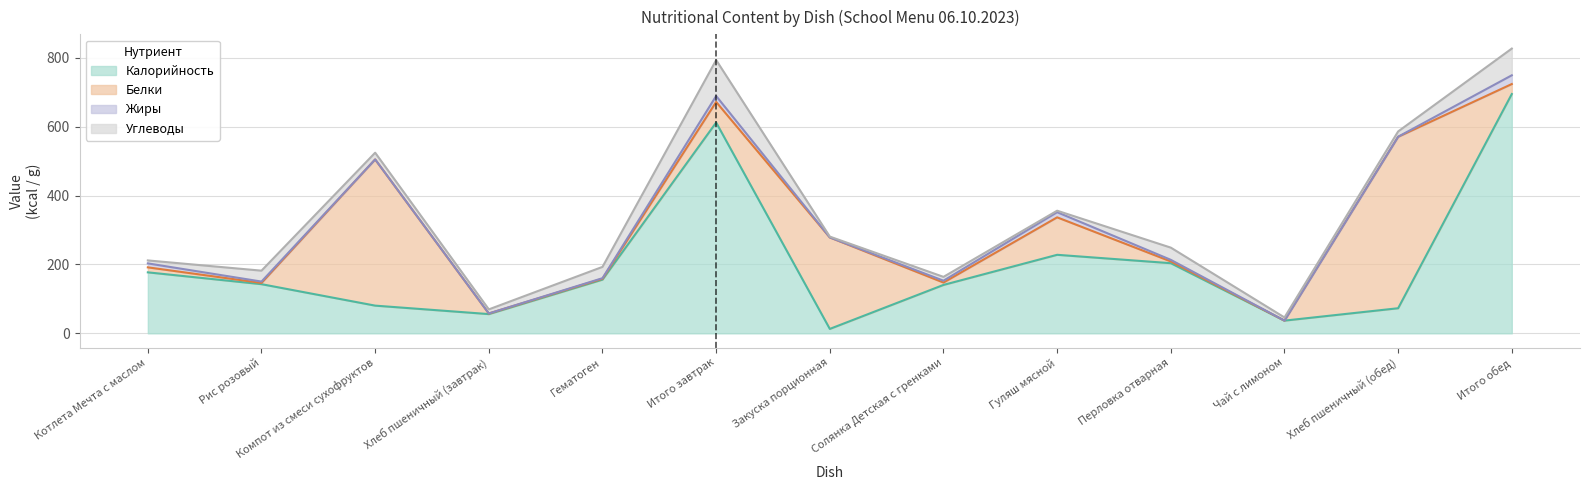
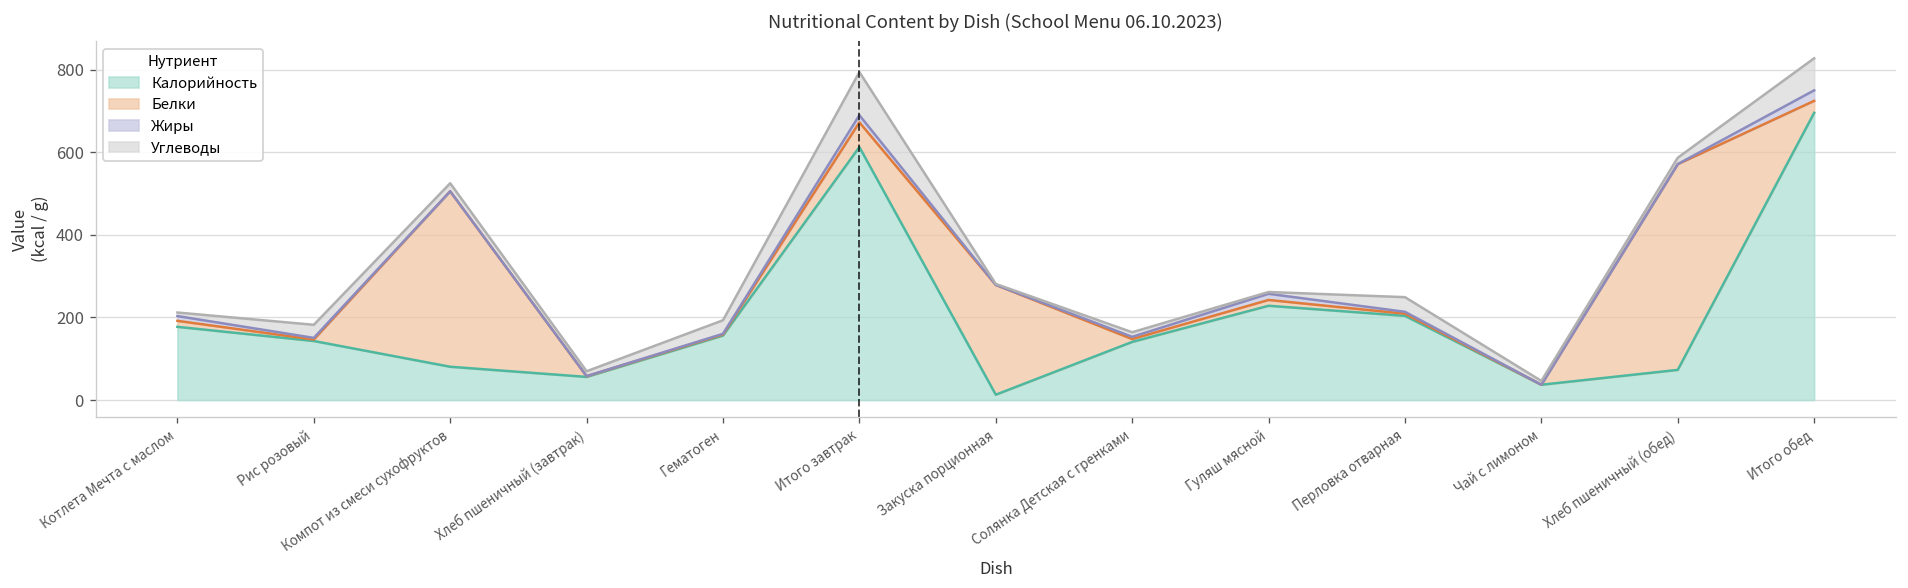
  {
    "Белки": {
      "Котлета Мечта с маслом": 10,
      "Итого завтрак": 60,
-     "Гуляш мясной": 110,
+     "Гуляш мясной": 10,
      "Итого обед": 30
    }
  }
